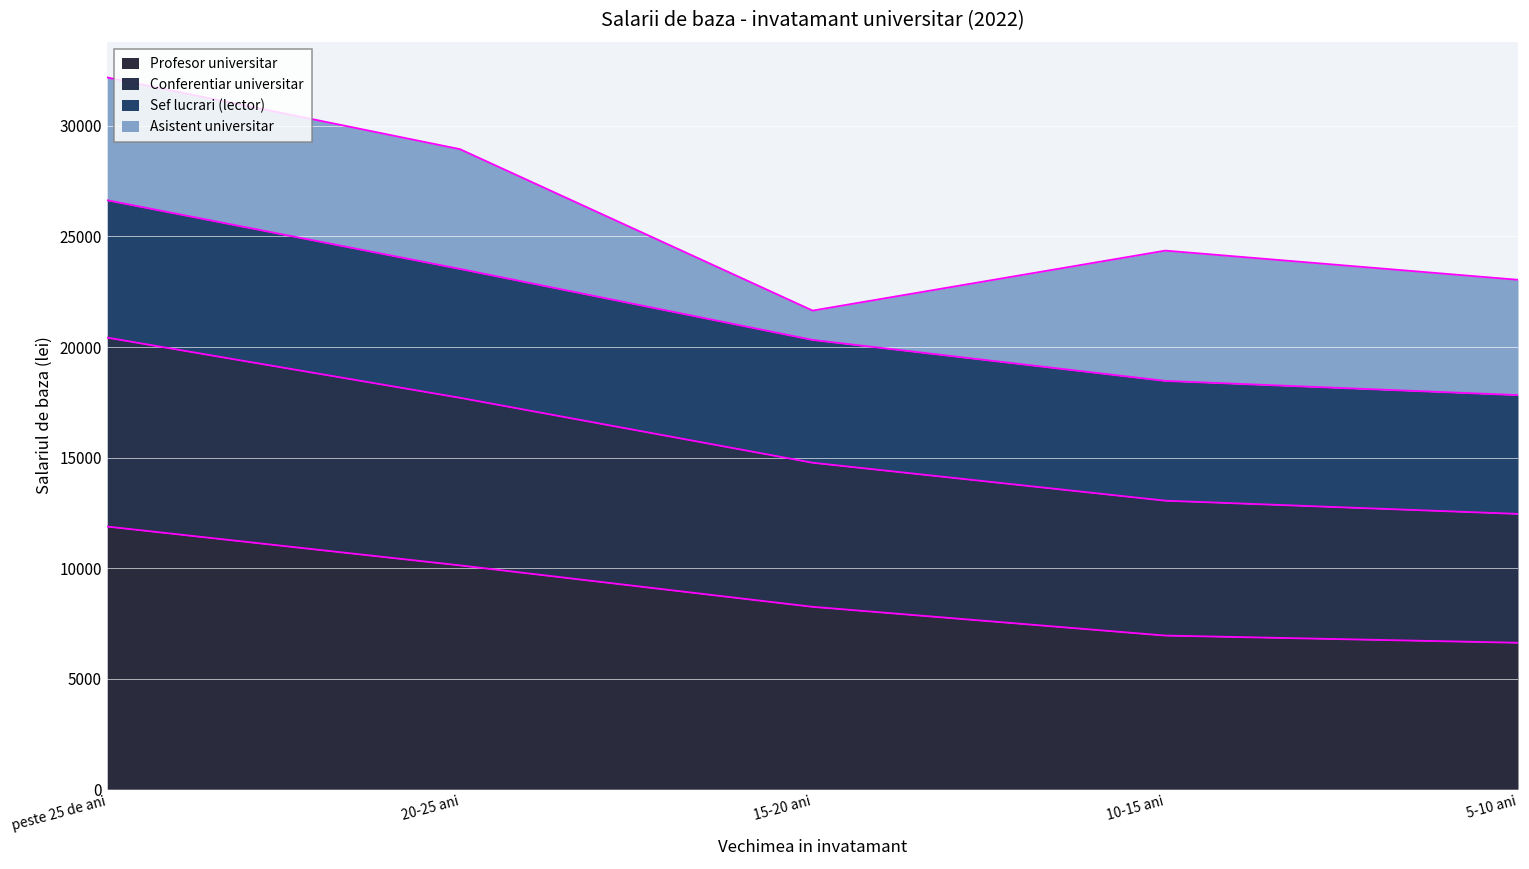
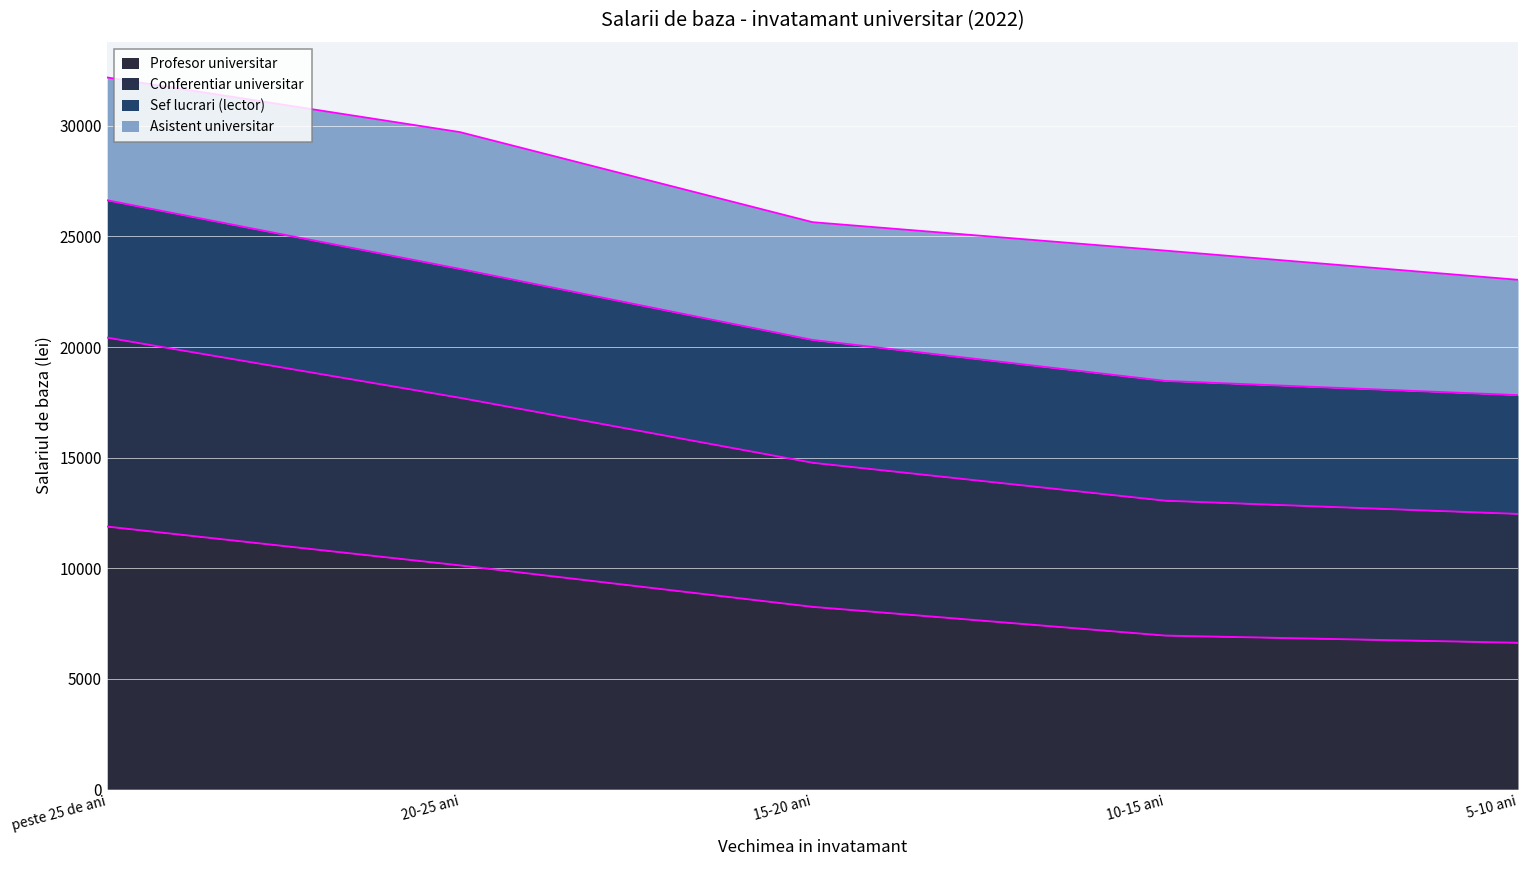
  {
    "Asistent universitar": {
      "peste 25 de ani": 5600,
-     "20-25 ani": 5400,
-     "15-20 ani": 1300,
+     "20-25 ani": 6200,
+     "15-20 ani": 5300,
      "10-15 ani": 5900,
      "5-10 ani": 5200
    }
  }
